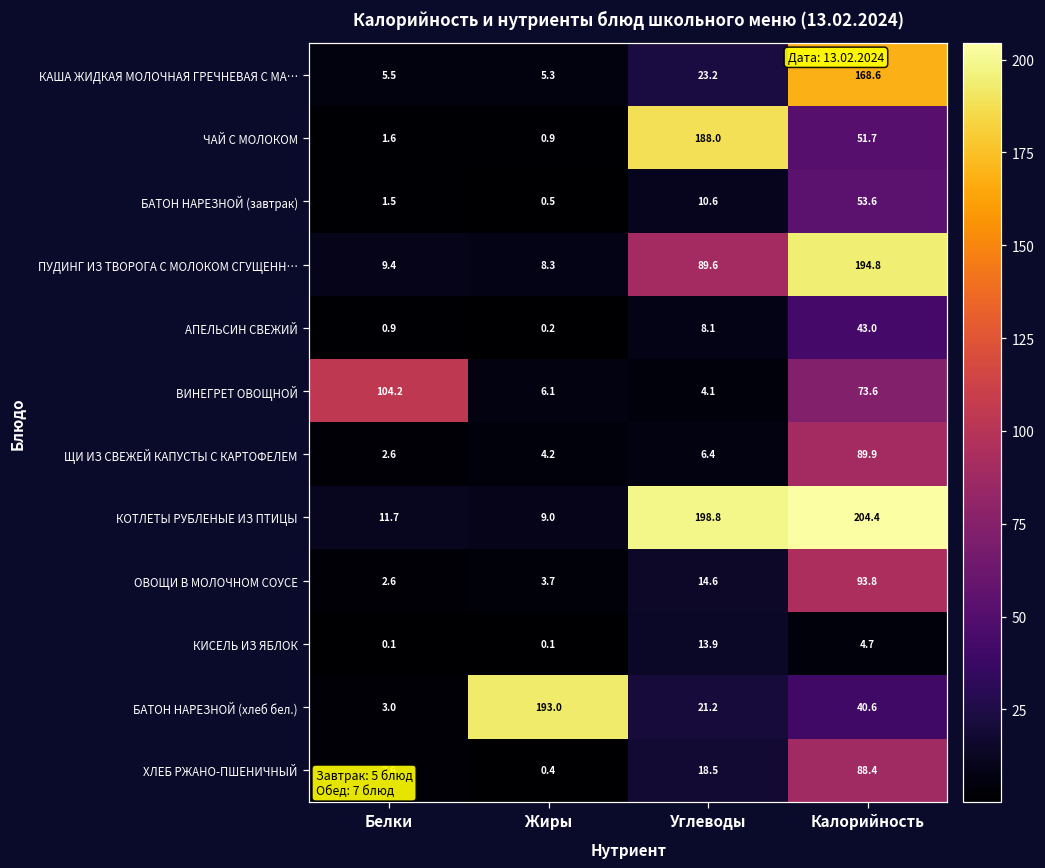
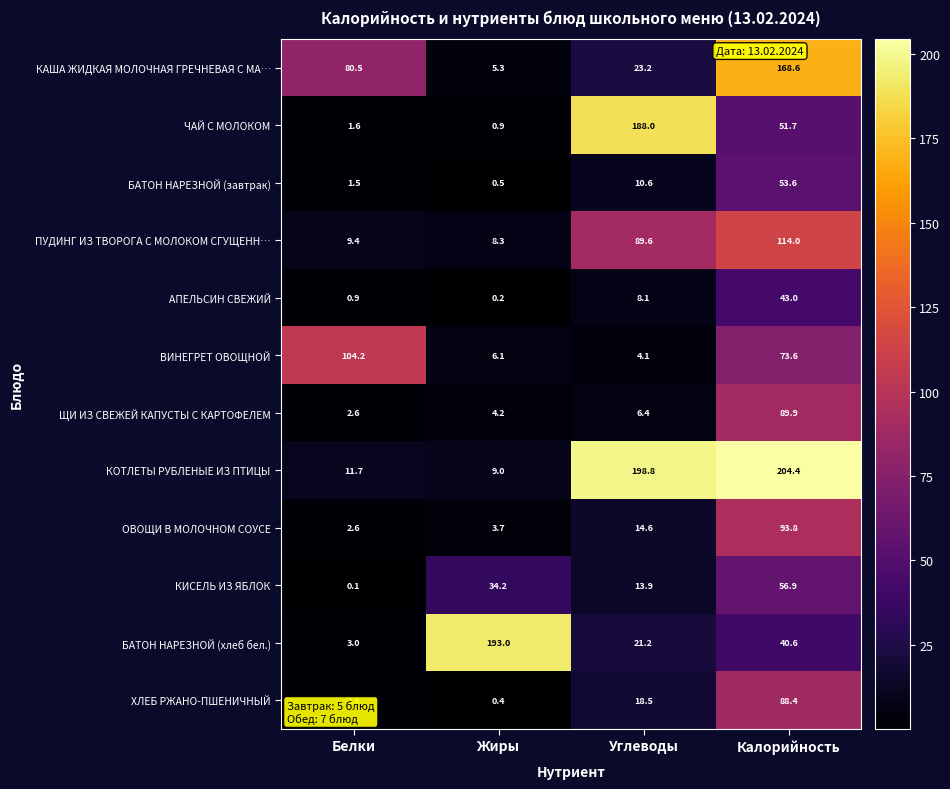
  {
    "КАША ЖИДКАЯ МОЛОЧНАЯ ГРЕЧНЕВАЯ С МА…": {
-     "Белки": 5.5,
+     "Белки": 80.5,
      "Жиры": 5.3,
      "Углеводы": 23.2,
      "Калорийность": 168.6
    },
    "ЧАЙ С МОЛОКОМ": {
      "Белки": 1.6,
      "Жиры": 0.9,
      "Углеводы": 188.0,
      "Калорийность": 51.7
    },
    "БАТОН НАРЕЗНОЙ (завтрак)": {
      "Белки": 1.5,
      "Жиры": 0.5,
      "Углеводы": 10.6,
      "Калорийность": 53.6
    },
    "ПУДИНГ ИЗ ТВОРОГА С МОЛОКОМ СГУЩЕНН…": {
      "Белки": 9.4,
      "Жиры": 8.3,
      "Углеводы": 89.6,
-     "Калорийность": 194.8
+     "Калорийность": 114.0
    },
    "АПЕЛЬСИН СВЕЖИЙ": {
      "Белки": 0.9,
      "Жиры": 0.2,
      "Углеводы": 8.1,
      "Калорийность": 43.0
    },
    "ВИНЕГРЕТ ОВОЩНОЙ": {
      "Белки": 104.2,
      "Жиры": 6.1,
      "Углеводы": 4.1,
      "Калорийность": 73.6
    },
    "ЩИ ИЗ СВЕЖЕЙ КАПУСТЫ С КАРТОФЕЛЕМ": {
      "Белки": 2.6,
      "Жиры": 4.2,
      "Углеводы": 6.4,
      "Калорийность": 89.9
    },
    "КОТЛЕТЫ РУБЛЕНЫЕ ИЗ ПТИЦЫ": {
      "Белки": 11.7,
      "Жиры": 9.0,
      "Углеводы": 198.8,
      "Калорийность": 204.4
    },
    "ОВОЩИ В МОЛОЧНОМ СОУСЕ": {
      "Белки": 2.6,
      "Жиры": 3.7,
      "Углеводы": 14.6,
      "Калорийность": 93.8
    },
    "КИСЕЛЬ ИЗ ЯБЛОК": {
      "Белки": 0.1,
-     "Жиры": 0.1,
+     "Жиры": 34.2,
      "Углеводы": 13.9,
-     "Калорийность": 4.7
+     "Калорийность": 56.9
    },
    "БАТОН НАРЕЗНОЙ (хлеб бел.)": {
      "Белки": 3.0,
      "Жиры": 193.0,
      "Углеводы": 21.2,
      "Калорийность": 40.6
    },
    "ХЛЕБ РЖАНО-ПШЕНИЧНЫЙ": {
      "Жиры": 0.4,
      "Углеводы": 18.5,
      "Калорийность": 88.4
    }
  }
